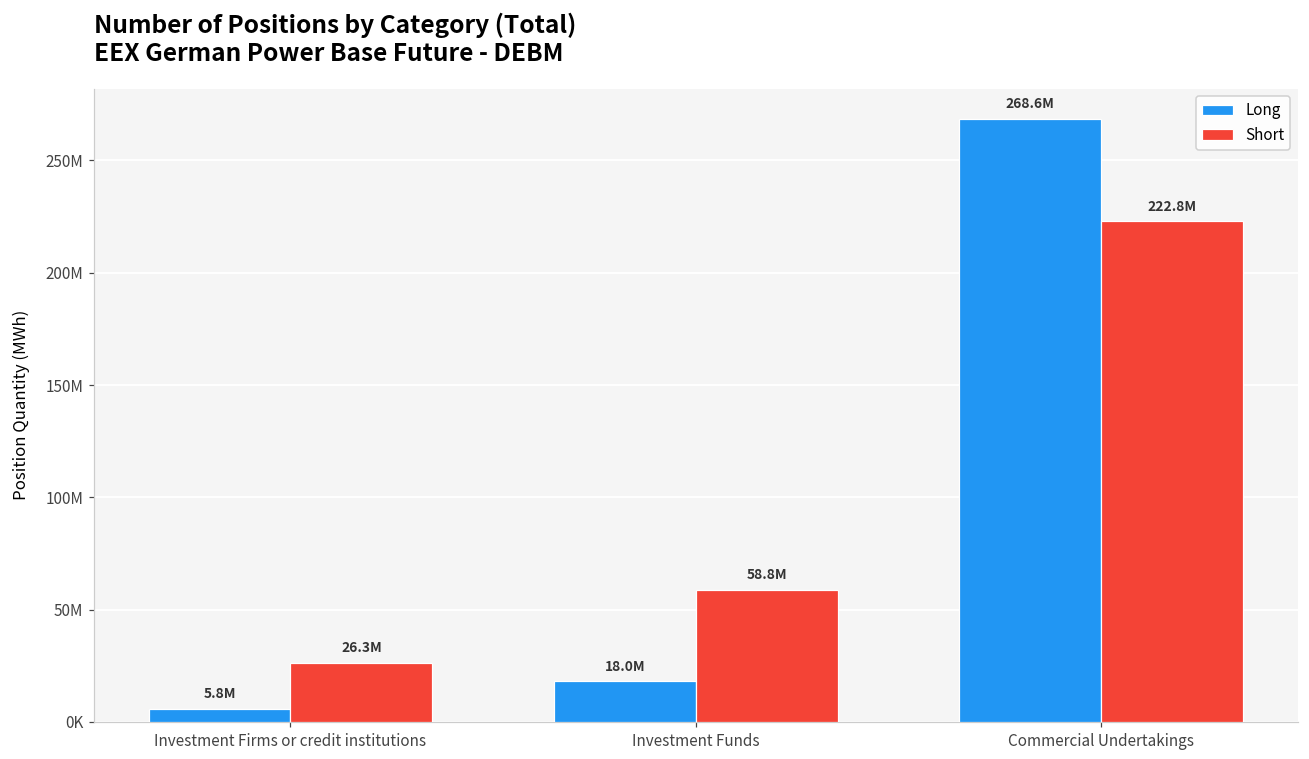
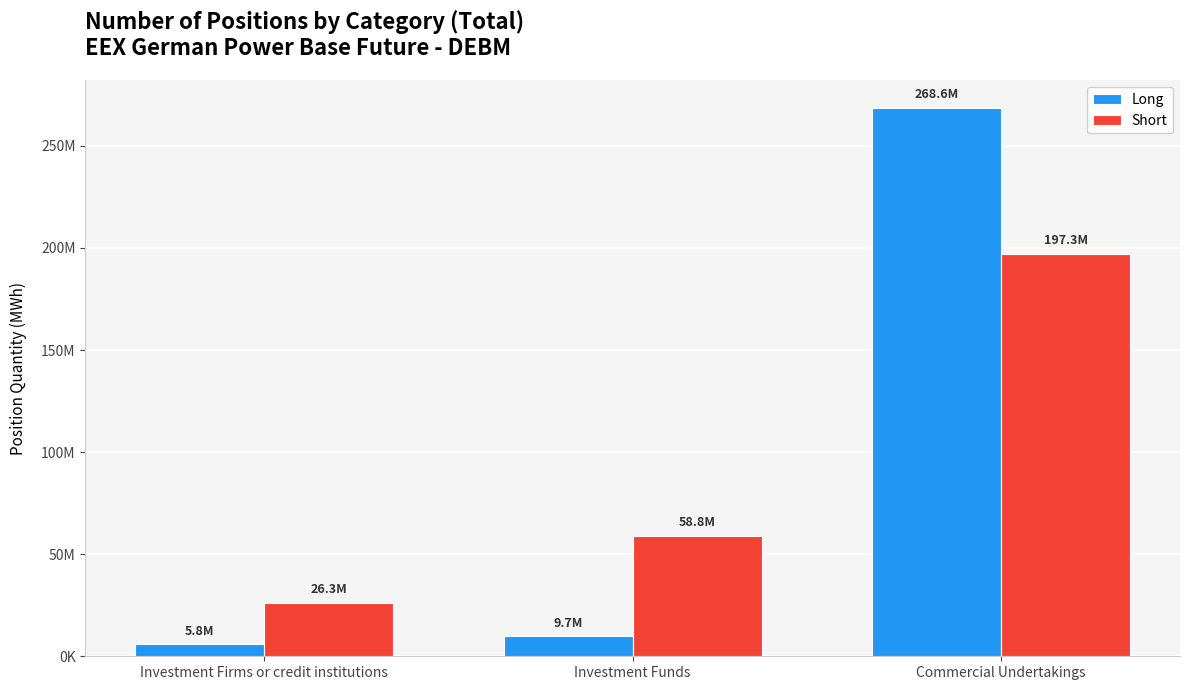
  {
    "Long": {
      "Investment Firms or credit institutions": "5.8M",
-     "Investment Funds": "18.0M",
+     "Investment Funds": "9.7M",
      "Commercial Undertakings": "268.6M"
    },
    "Short": {
      "Investment Firms or credit institutions": "26.3M",
      "Investment Funds": "58.8M",
-     "Commercial Undertakings": "222.8M"
+     "Commercial Undertakings": "197.3M"
    }
  }
